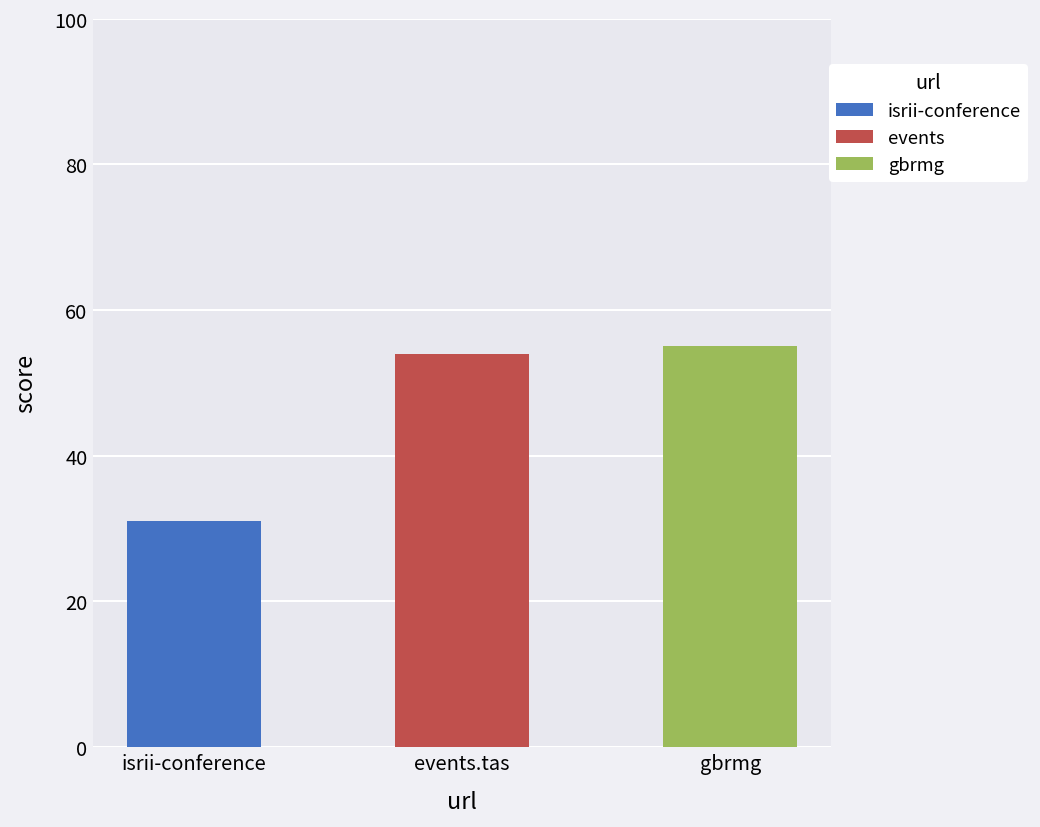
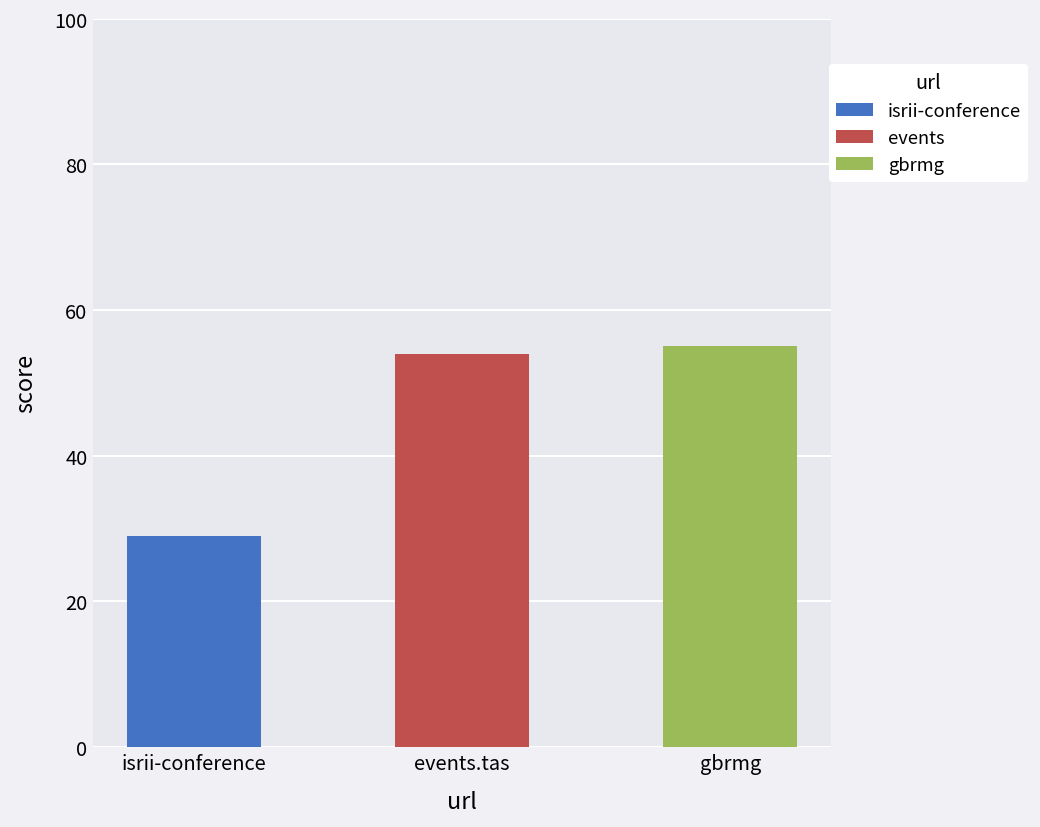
  {
-   "isrii-conference": 31,
+   "isrii-conference": 29,
    "events.tas": 54,
    "gbrmg": 55
  }
